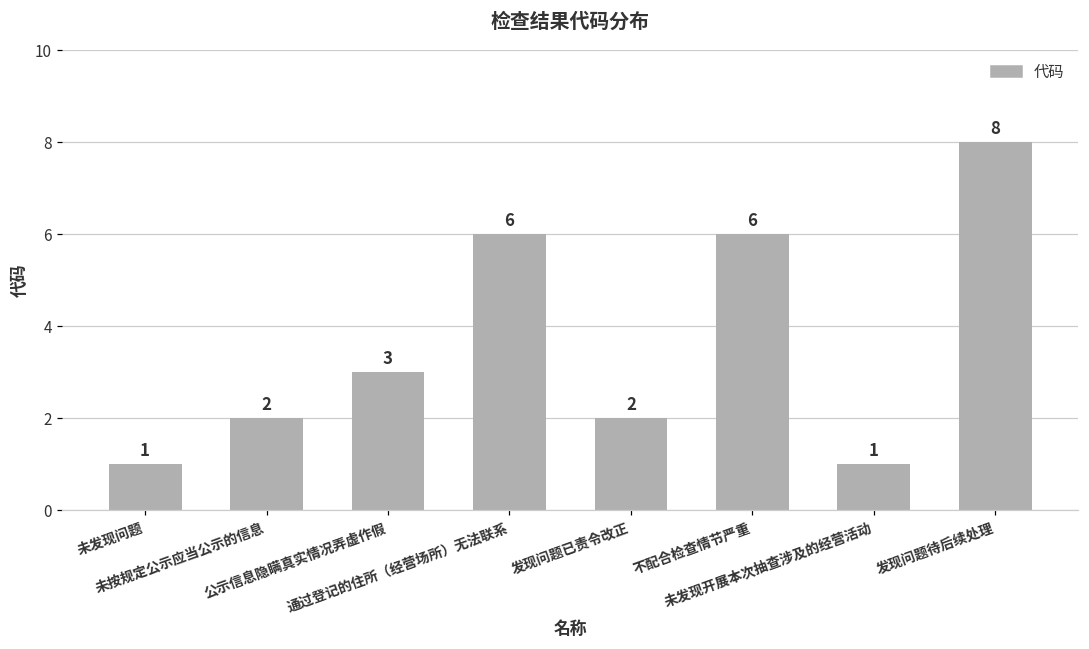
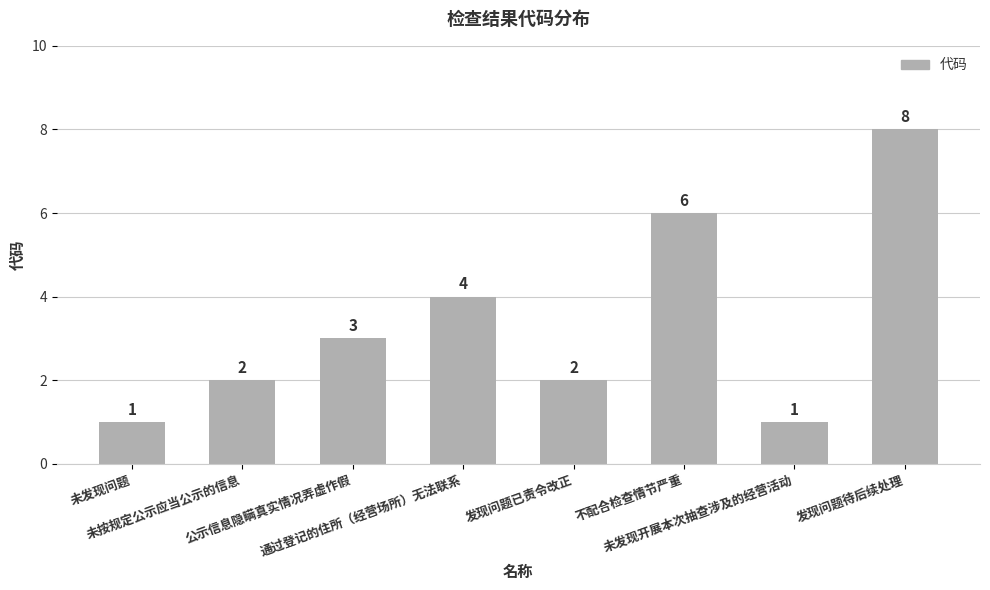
  {
    "未发现问题": 1,
    "未按规定公示应当公示的信息": 2,
    "公示信息隐瞒真实情况弄虚作假": 3,
-   "通过登记的住所（经营场所）无法联系": 6,
+   "通过登记的住所（经营场所）无法联系": 4,
    "发现问题已责令改正": 2,
    "不配合检查情节严重": 6,
    "未发现开展本次抽查涉及的经营活动": 1,
    "发现问题待后续处理": 8
  }
